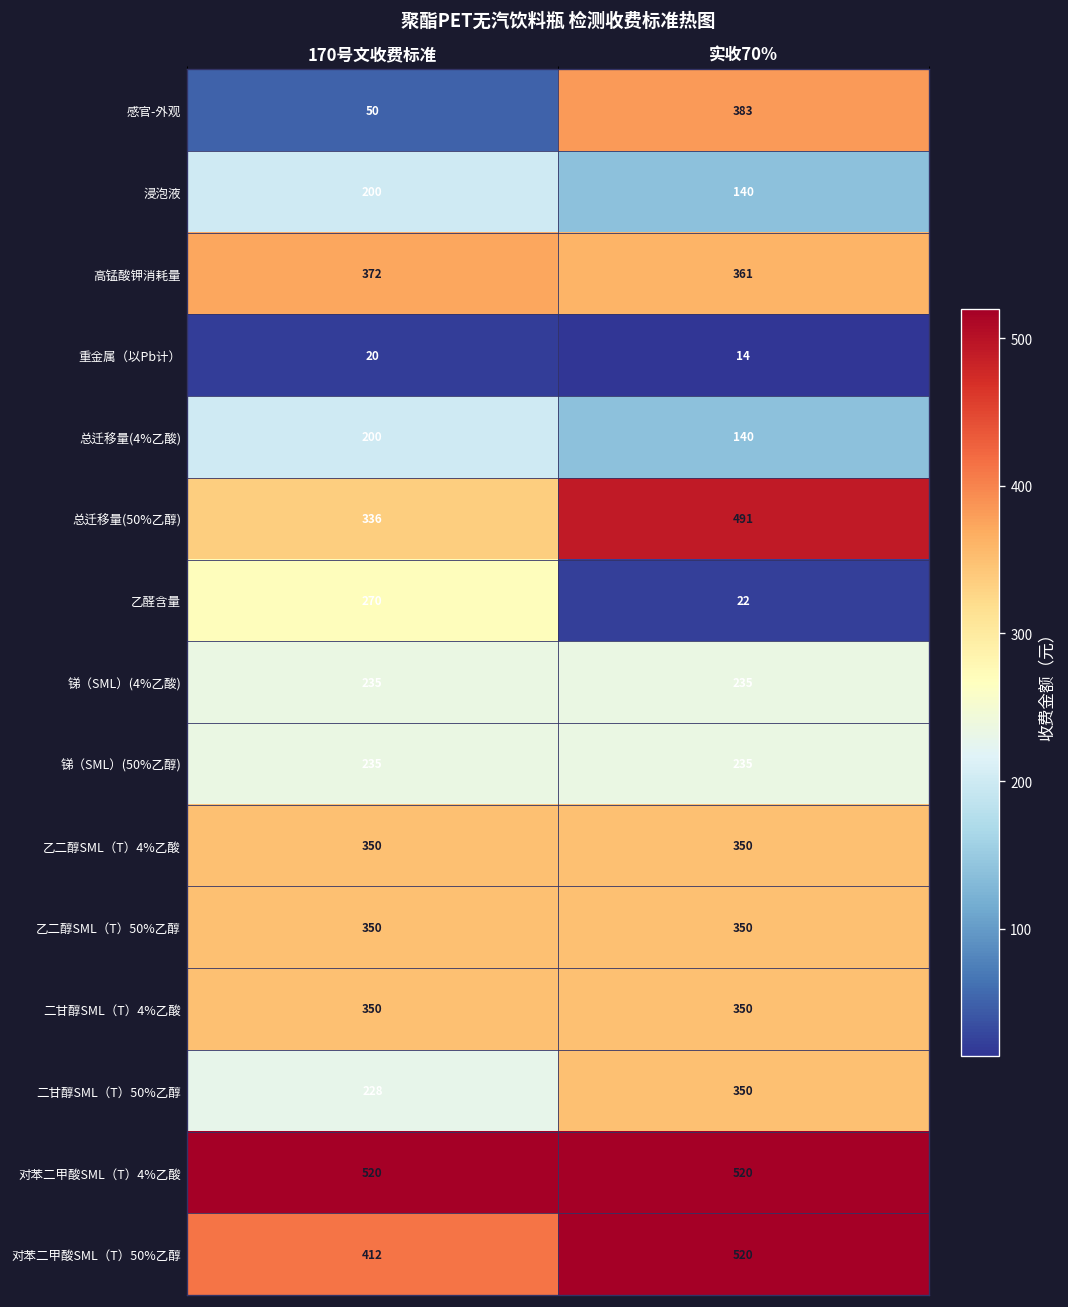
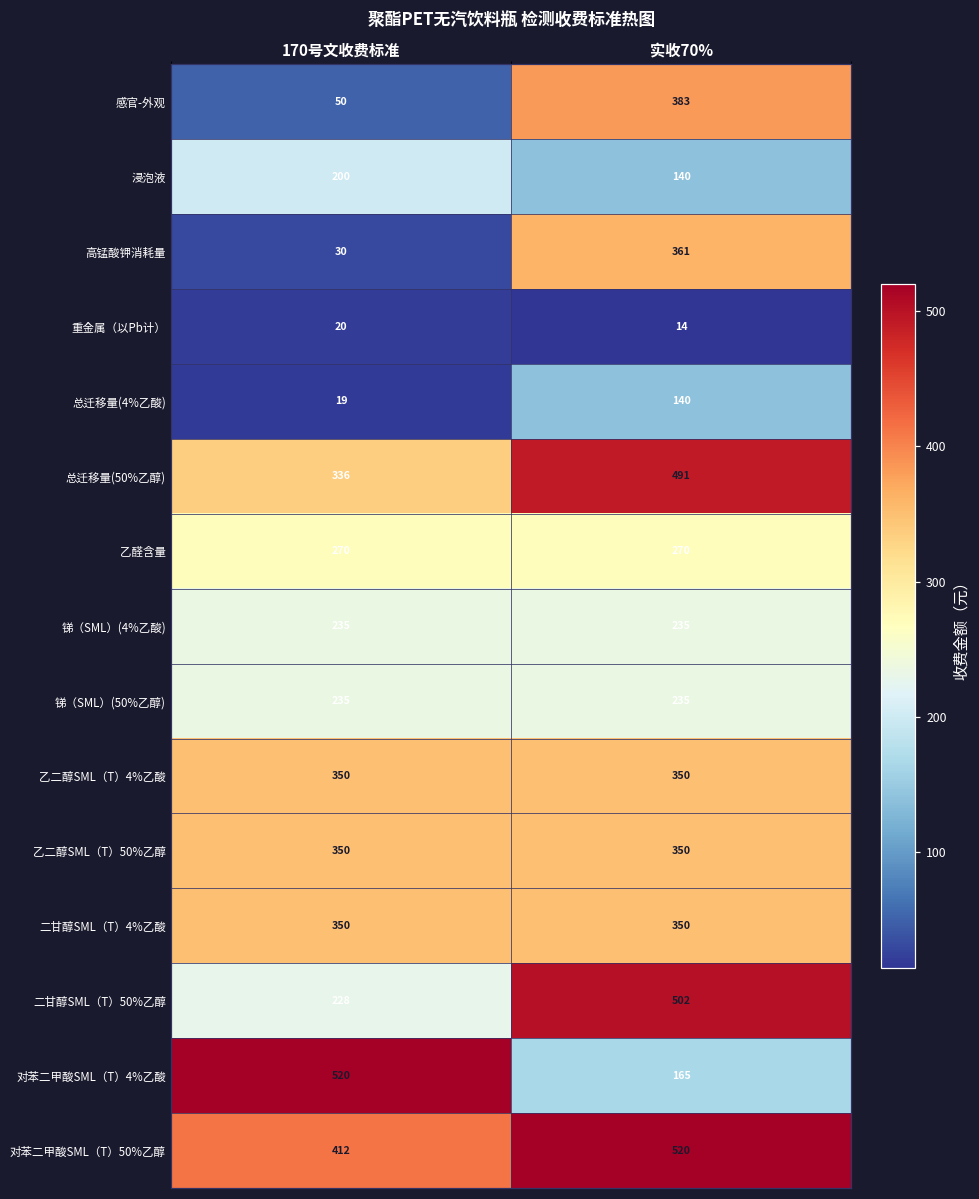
  {
    "感官-外观": {
      "170号文收费标准": 50,
      "实收70%": 383
    },
    "浸泡液": {
      "170号文收费标准": 200,
      "实收70%": 140
    },
    "高锰酸钾消耗量": {
-     "170号文收费标准": 372,
+     "170号文收费标准": 30,
      "实收70%": 361
    },
    "重金属（以Pb计）": {
      "170号文收费标准": 20,
      "实收70%": 14
    },
    "总迁移量(4%乙酸)": {
-     "170号文收费标准": 200,
+     "170号文收费标准": 19,
      "实收70%": 140
    },
    "总迁移量(50%乙醇)": {
      "170号文收费标准": 336,
      "实收70%": 491
    },
    "乙醛含量": {
      "170号文收费标准": 270,
-     "实收70%": 22
+     "实收70%": 270
    },
    "乙二醇SML（T）4%乙酸": {
      "170号文收费标准": 350,
      "实收70%": 350
    },
    "乙二醇SML（T）50%乙醇": {
      "170号文收费标准": 350,
      "实收70%": 350
    },
    "二甘醇SML（T）4%乙酸": {
      "170号文收费标准": 350,
      "实收70%": 350
    },
    "二甘醇SML（T）50%乙醇": {
-     "实收70%": 350
+     "实收70%": 502
    },
    "对苯二甲酸SML（T）4%乙酸": {
      "170号文收费标准": 520,
-     "实收70%": 520
+     "实收70%": 165
    },
    "对苯二甲酸SML（T）50%乙醇": {
      "170号文收费标准": 412,
      "实收70%": 520
    }
  }
